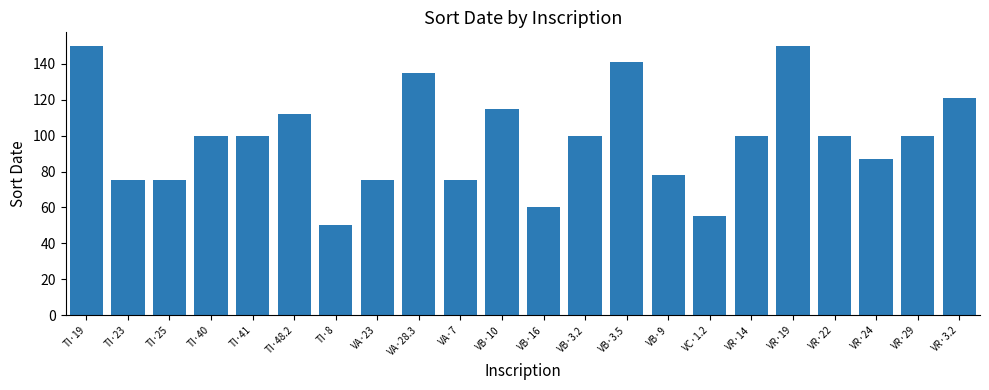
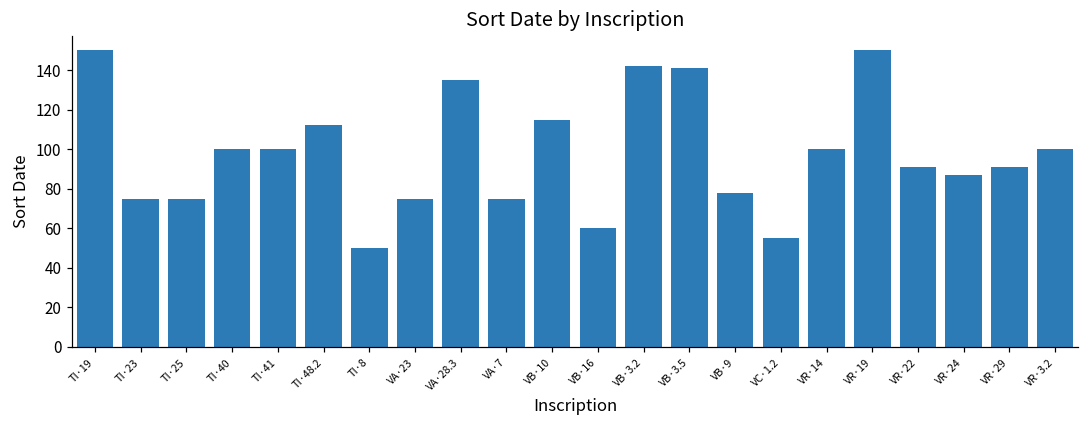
  {
    "TI·19": 150,
    "TI·23": 75,
    "TI·25": 75,
    "TI·40": 100,
    "TI·41": 100,
    "TI·48.2": 112,
    "TI·8": 50,
    "VA·23": 75,
    "VA·28.3": 135,
    "VA·7": 75,
    "VB·10": 115,
    "VB·16": 60,
-   "VB·3.2": 100,
+   "VB·3.2": 142,
    "VB·3.5": 141,
    "VB·9": 78,
    "VC·1.2": 55,
    "VR·14": 100,
    "VR·19": 150,
-   "VR·22": 100,
+   "VR·22": 91,
    "VR·24": 87,
-   "VR·29": 100,
-   "VR·3.2": 121
+   "VR·29": 91,
+   "VR·3.2": 100
  }
